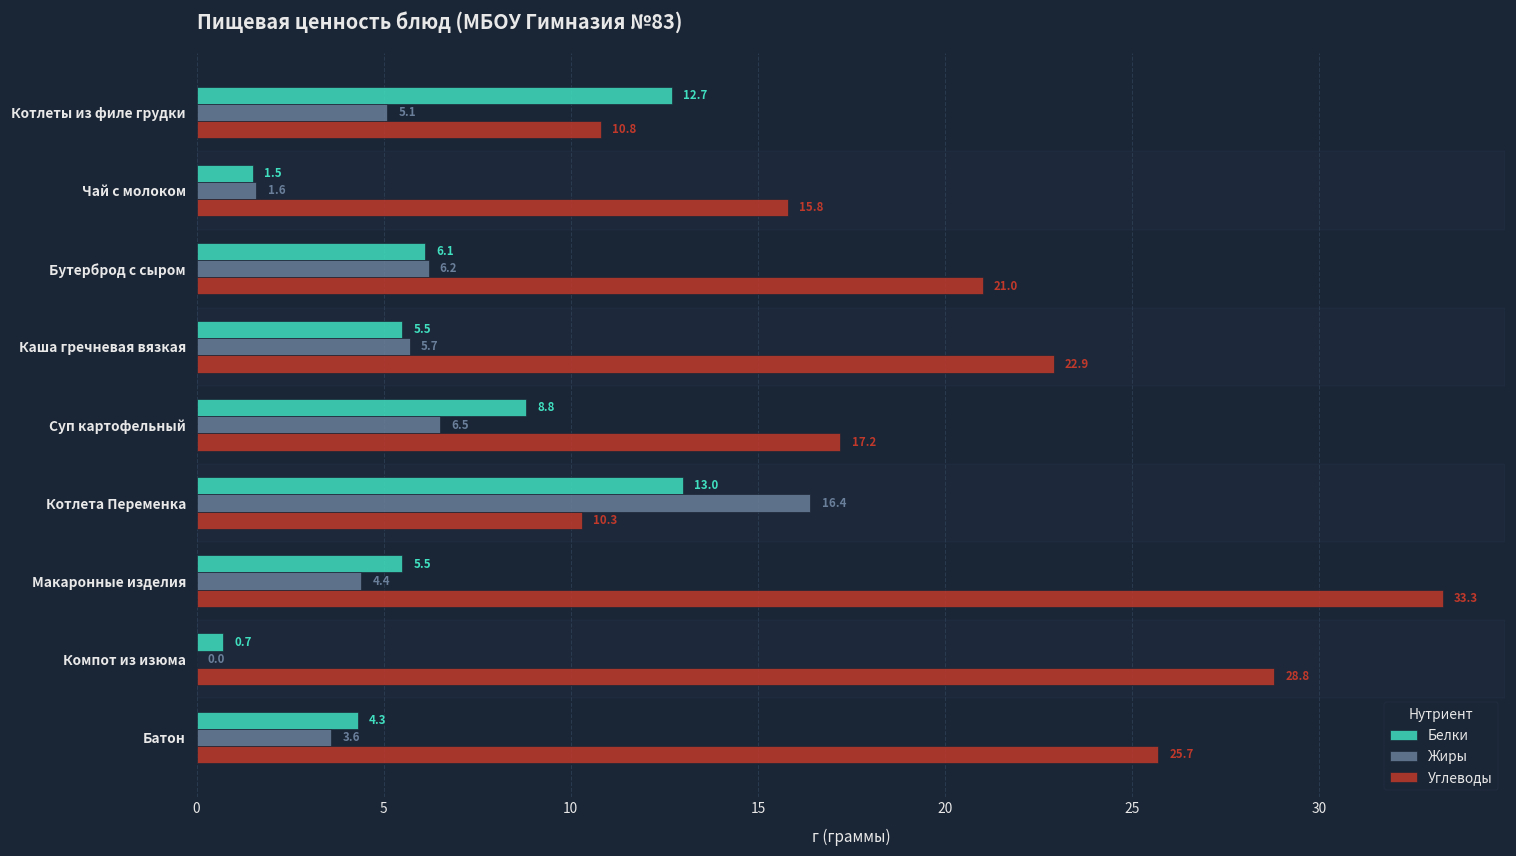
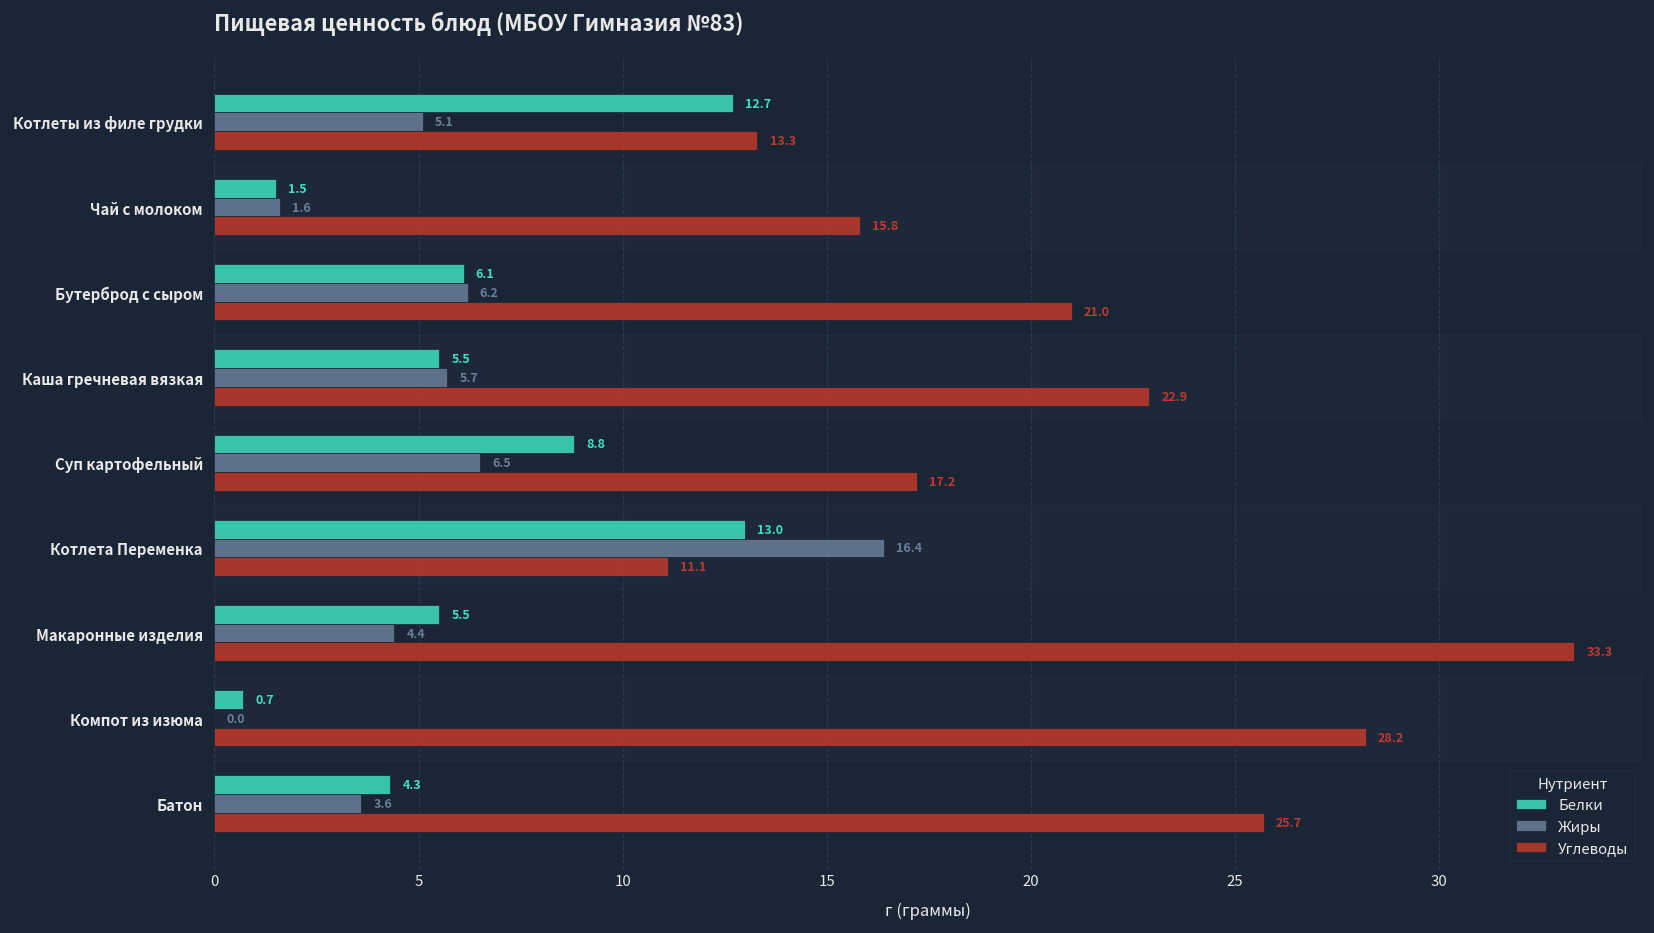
  {
    "Белки": {
      "Котлеты из филе грудки": 12.7,
      "Чай с молоком": 1.5,
      "Бутерброд с сыром": 6.1,
      "Каша гречневая вязкая": 5.5,
      "Суп картофельный": 8.8,
      "Котлета Переменка": 13.0,
      "Макаронные изделия": 5.5,
      "Компот из изюма": 0.7,
      "Батон": 4.3
    },
    "Жиры": {
      "Котлеты из филе грудки": 5.1,
      "Чай с молоком": 1.6,
      "Бутерброд с сыром": 6.2,
      "Каша гречневая вязкая": 5.7,
      "Суп картофельный": 6.5,
      "Котлета Переменка": 16.4,
      "Макаронные изделия": 4.4,
      "Компот из изюма": 0.0,
      "Батон": 3.6
    },
    "Углеводы": {
-     "Котлеты из филе грудки": 10.8,
+     "Котлеты из филе грудки": 13.3,
      "Чай с молоком": 15.8,
      "Бутерброд с сыром": 21.0,
      "Каша гречневая вязкая": 22.9,
      "Суп картофельный": 17.2,
-     "Котлета Переменка": 10.3,
+     "Котлета Переменка": 11.1,
      "Макаронные изделия": 33.3,
-     "Компот из изюма": 28.8,
+     "Компот из изюма": 28.2,
      "Батон": 25.7
    }
  }
